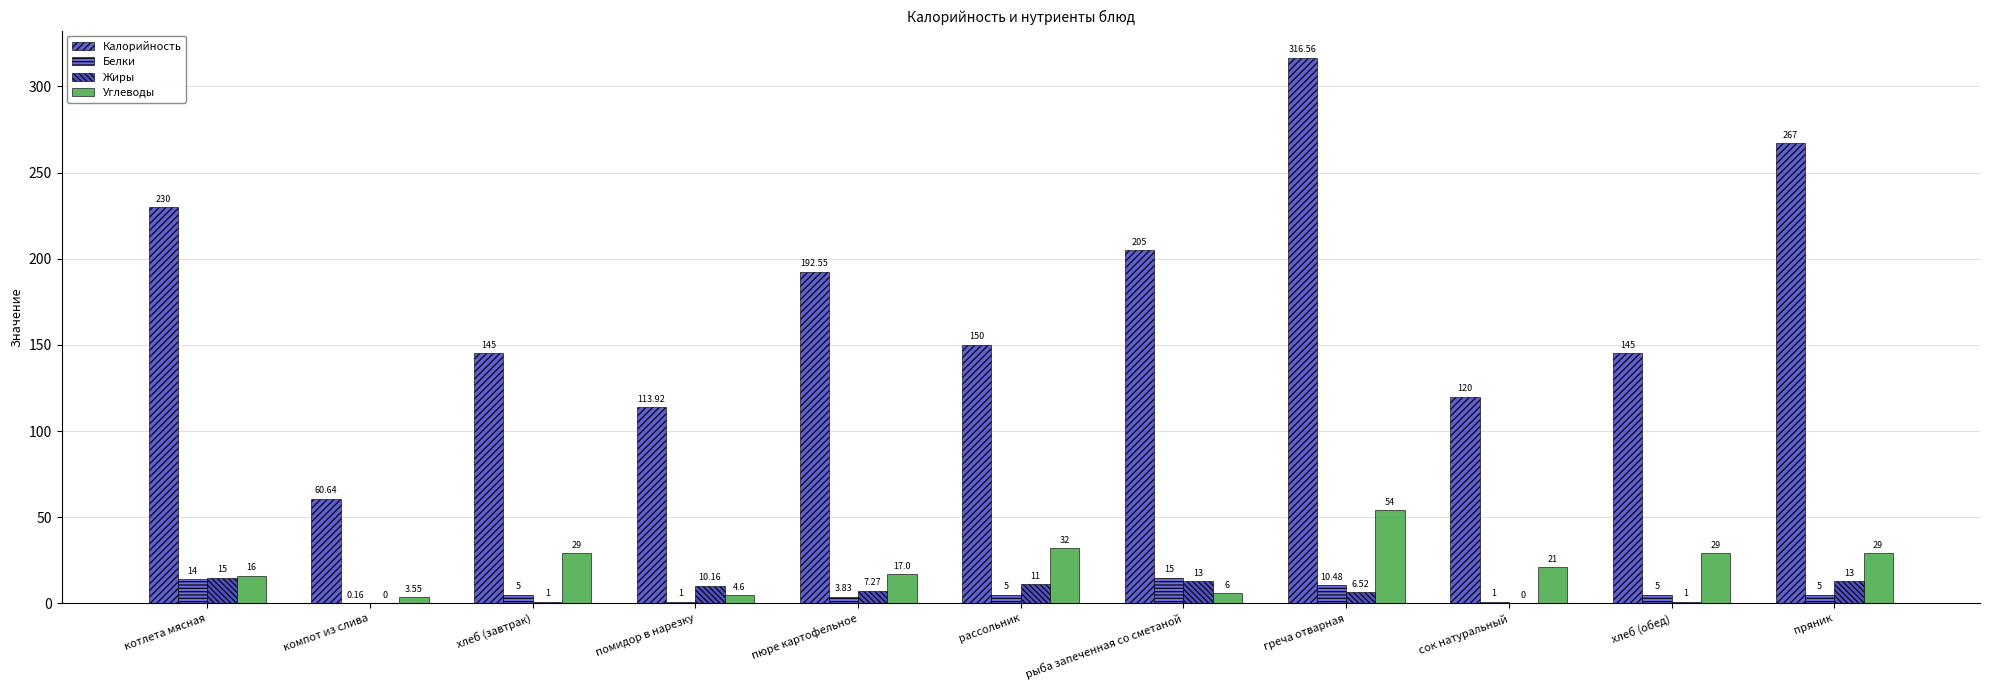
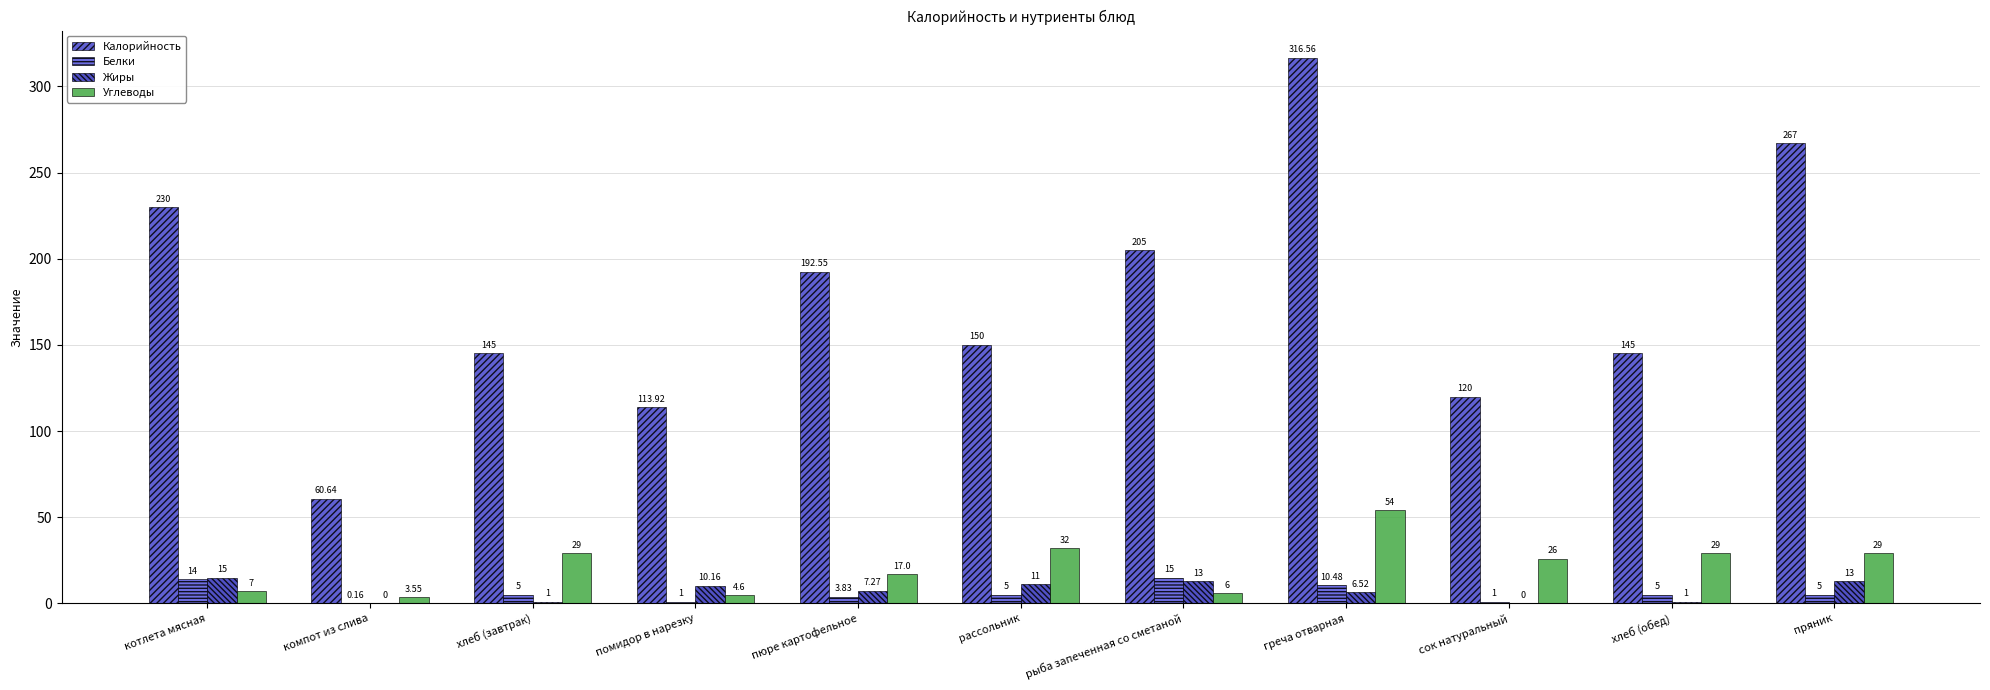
  {
    "Углеводы": {
-     "котлета мясная": 16,
+     "котлета мясная": 7,
      "компот из слива": 3.55,
      "хлеб (завтрак)": 29,
      "помидор в нарезку": 4.6,
      "пюре картофельное": 17.0,
      "рассольник": 32,
      "рыба запеченная со сметаной": 6,
      "греча отварная": 54,
-     "сок натуральный": 21,
+     "сок натуральный": 26,
      "хлеб (обед)": 29,
      "пряник": 29
    }
  }
